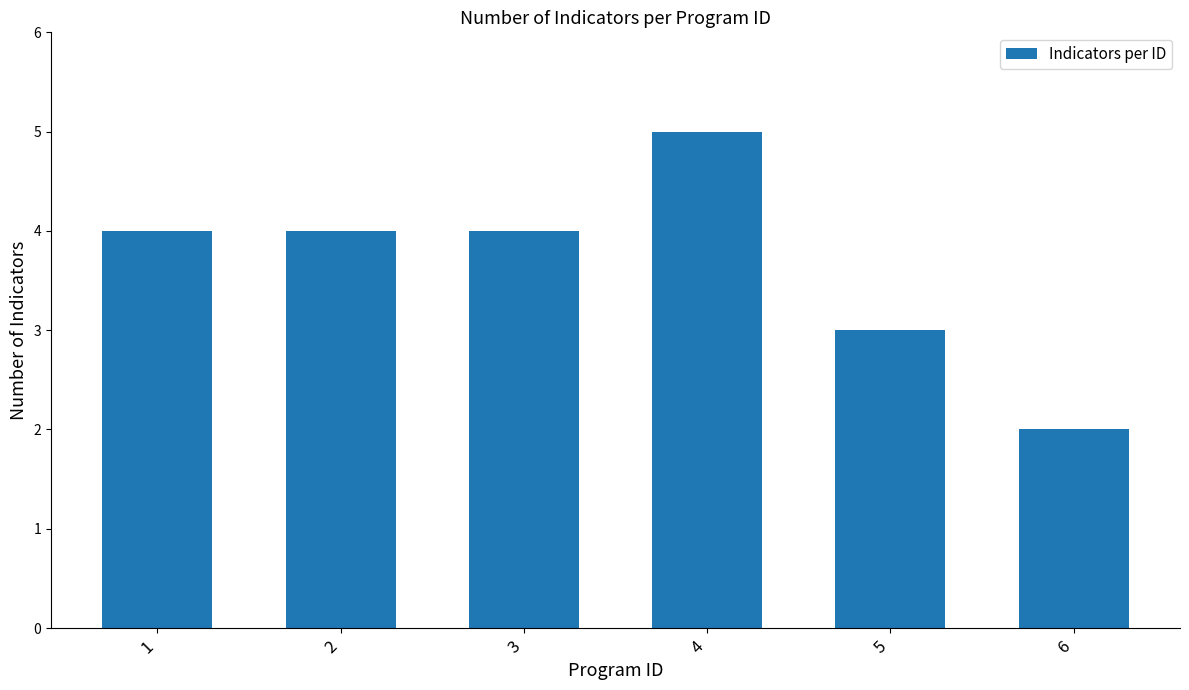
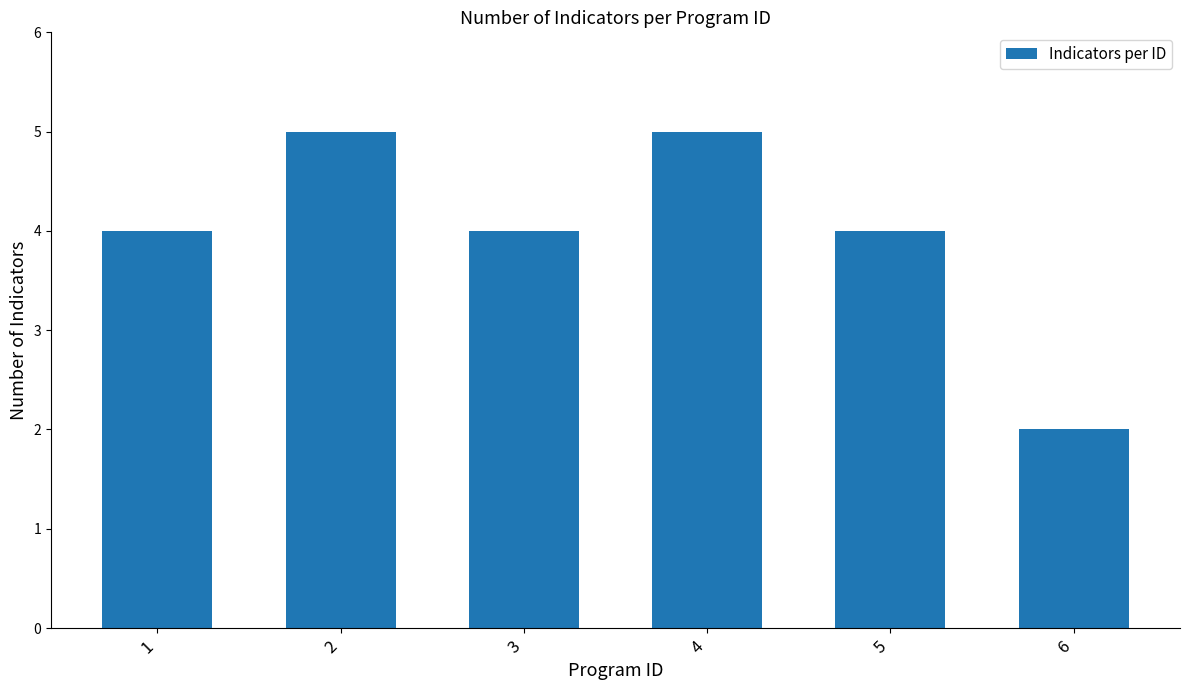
  {
    "1": 4,
-   "2": 4,
+   "2": 5,
    "3": 4,
    "4": 5,
-   "5": 3,
+   "5": 4,
    "6": 2
  }
